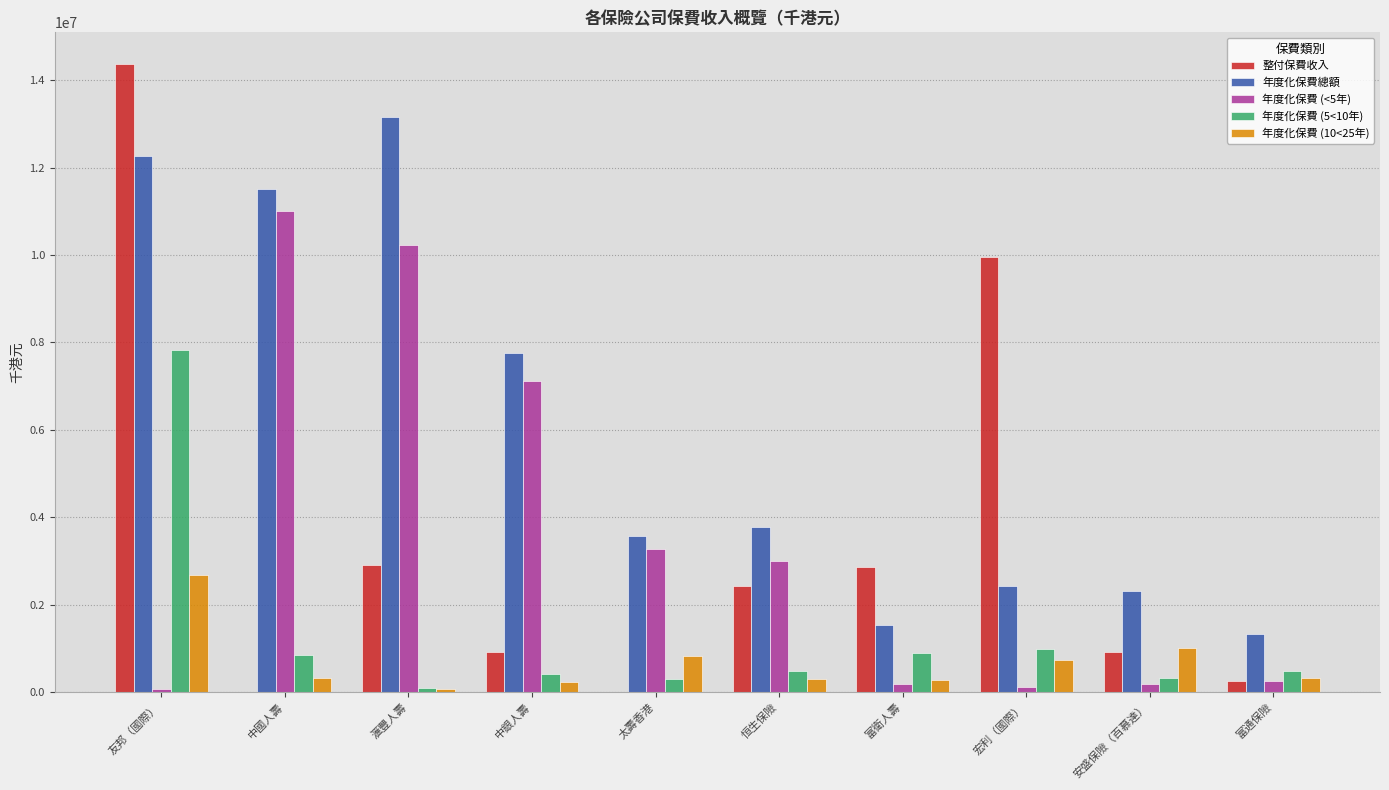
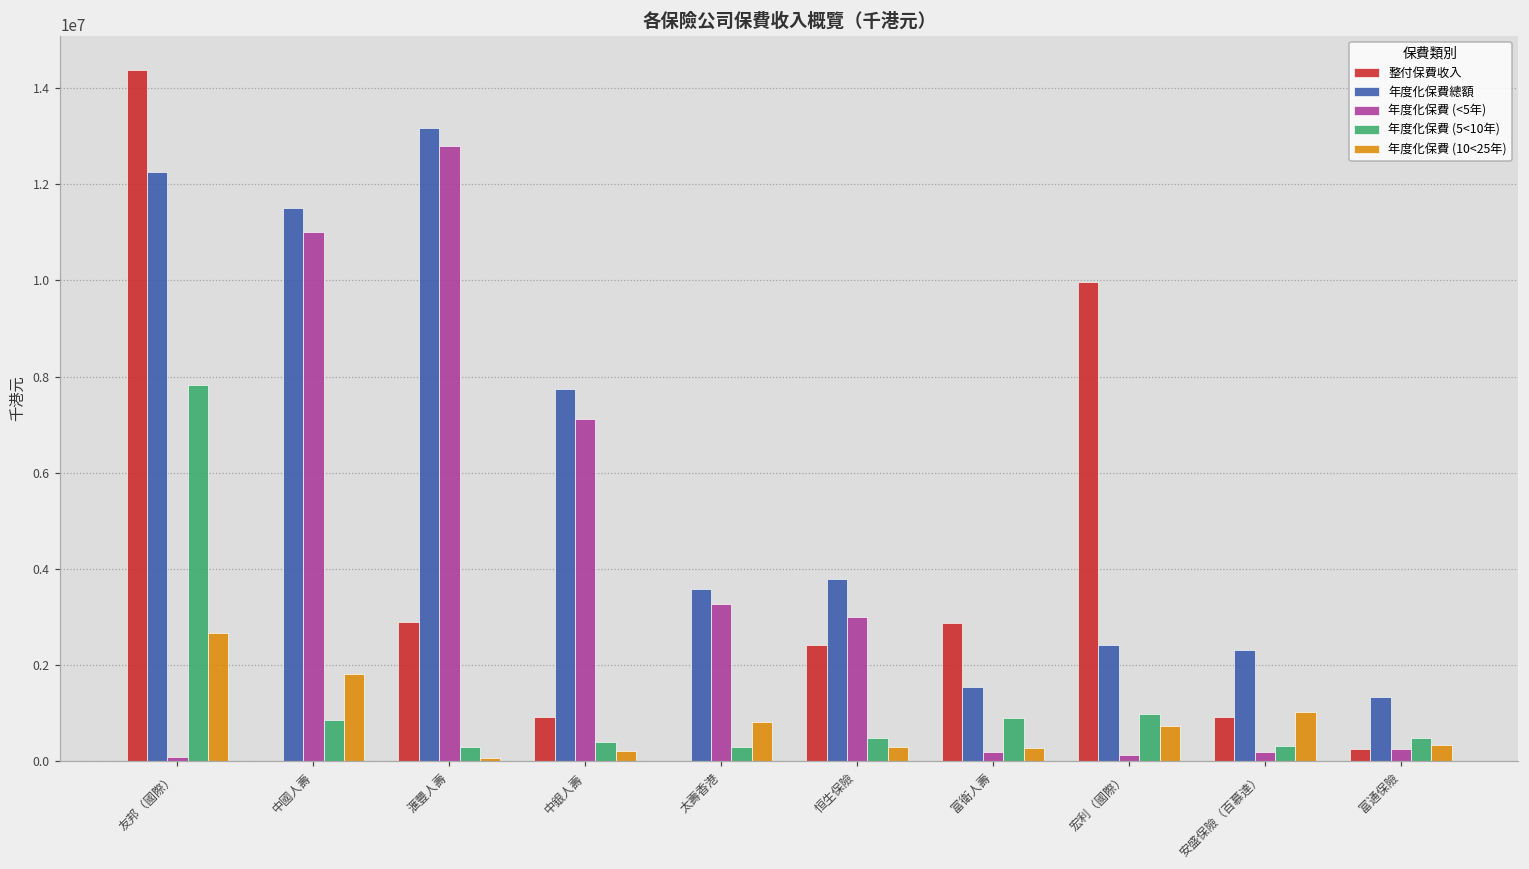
  {
    "整付保費收入": {
      "友邦（國際）": 14400000,
      "滙豐人壽": 2900000,
      "中銀人壽": 900000,
      "太壽香港": 0,
      "恒生保險": 2400000,
      "富衛人壽": 2900000,
      "宏利（國際）": 10000000,
      "安盛保險（百慕達）": 900000,
      "富通保險": 300000
    },
    "年度化保費總額": {
      "友邦（國際）": 12300000,
      "中國人壽": 11500000,
      "滙豐人壽": 13200000,
      "中銀人壽": 7700000,
      "太壽香港": 3600000,
      "恒生保險": 3800000,
      "富衛人壽": 1500000,
      "宏利（國際）": 2400000,
      "安盛保險（百慕達）": 2300000,
      "富通保險": 1300000
    },
    "年度化保費 (<5年)": {
      "友邦（國際）": 100000,
      "中國人壽": 11000000,
-     "滙豐人壽": 10200000,
+     "滙豐人壽": 12800000,
      "中銀人壽": 7100000,
      "太壽香港": 3300000,
      "恒生保險": 3000000,
      "富衛人壽": 200000,
      "宏利（國際）": 100000,
      "安盛保險（百慕達）": 200000,
      "富通保險": 300000
    },
    "年度化保費 (5<10年)": {
      "友邦（國際）": 7800000,
      "中國人壽": 900000,
-     "滙豐人壽": 100000,
+     "滙豐人壽": 300000,
      "中銀人壽": 400000,
      "太壽香港": 300000,
      "恒生保險": 500000,
      "富衛人壽": 900000,
      "宏利（國際）": 1000000,
      "安盛保險（百慕達）": 300000,
      "富通保險": 500000
    },
    "年度化保費 (10<25年)": {
      "友邦（國際）": 2700000,
-     "中國人壽": 300000,
+     "中國人壽": 1800000,
      "中銀人壽": 200000,
      "太壽香港": 800000,
      "恒生保險": 300000,
      "富衛人壽": 300000,
      "宏利（國際）": 700000,
      "安盛保險（百慕達）": 1000000,
      "富通保險": 300000
    }
  }
